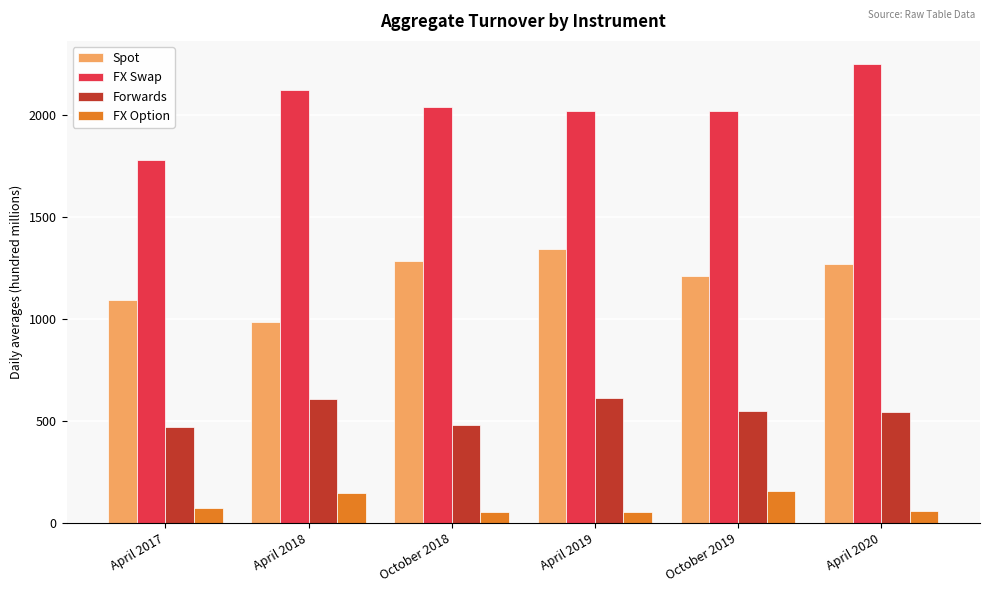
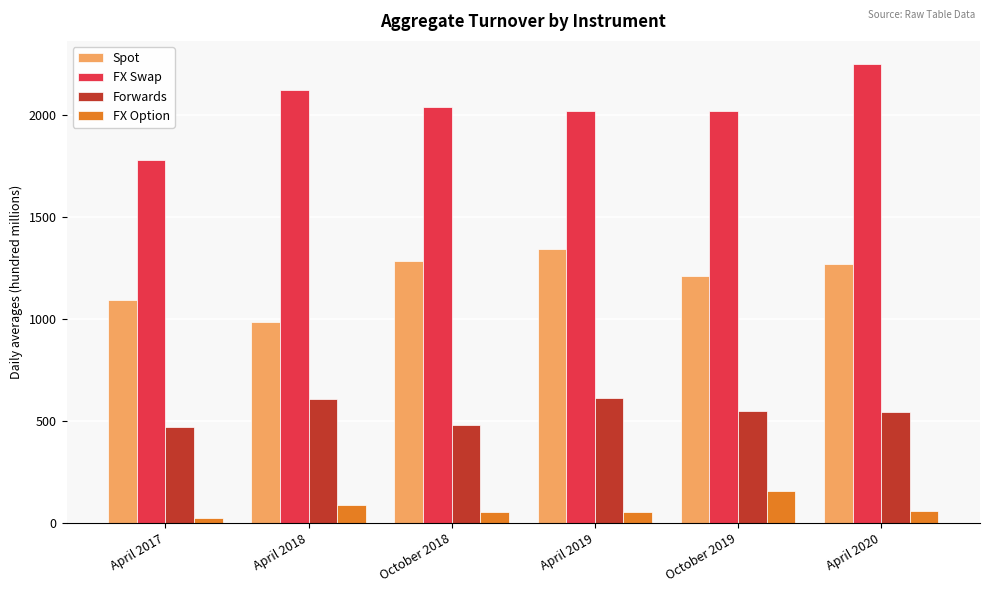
  {
    "Spot": {
      "April 2017": 1090,
      "April 2018": 980,
      "October 2018": 1280,
      "April 2019": 1340,
      "October 2019": 1210,
      "April 2020": 1270
    },
    "FX Option": {
-     "April 2017": 70,
-     "April 2018": 150,
+     "April 2017": 30,
+     "April 2018": 90,
      "October 2018": 60,
      "April 2019": 50,
      "October 2019": 160,
      "April 2020": 60
    }
  }
